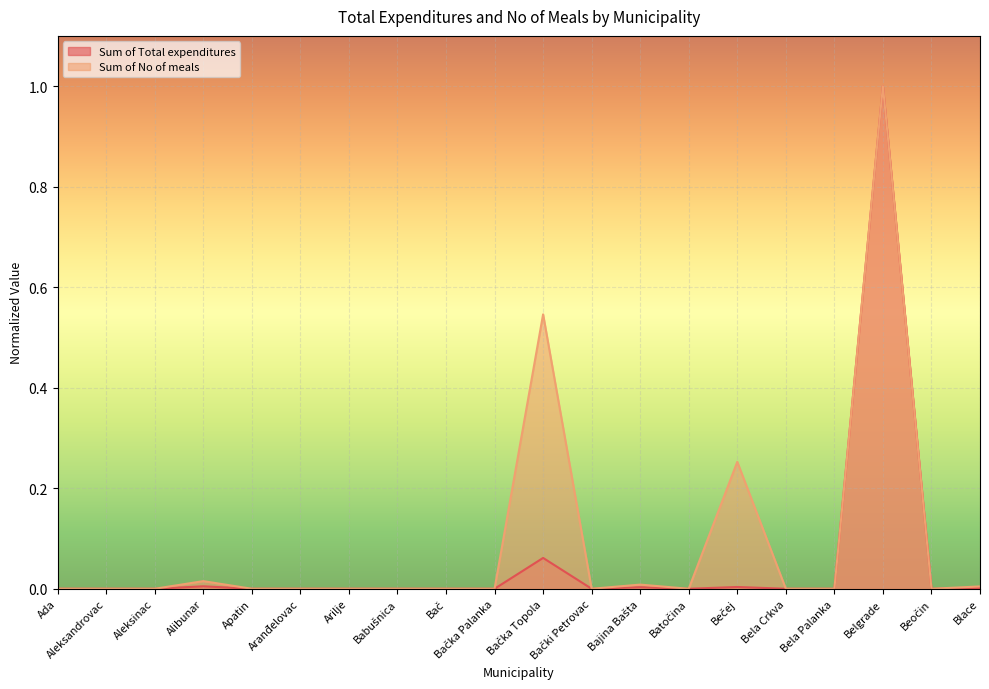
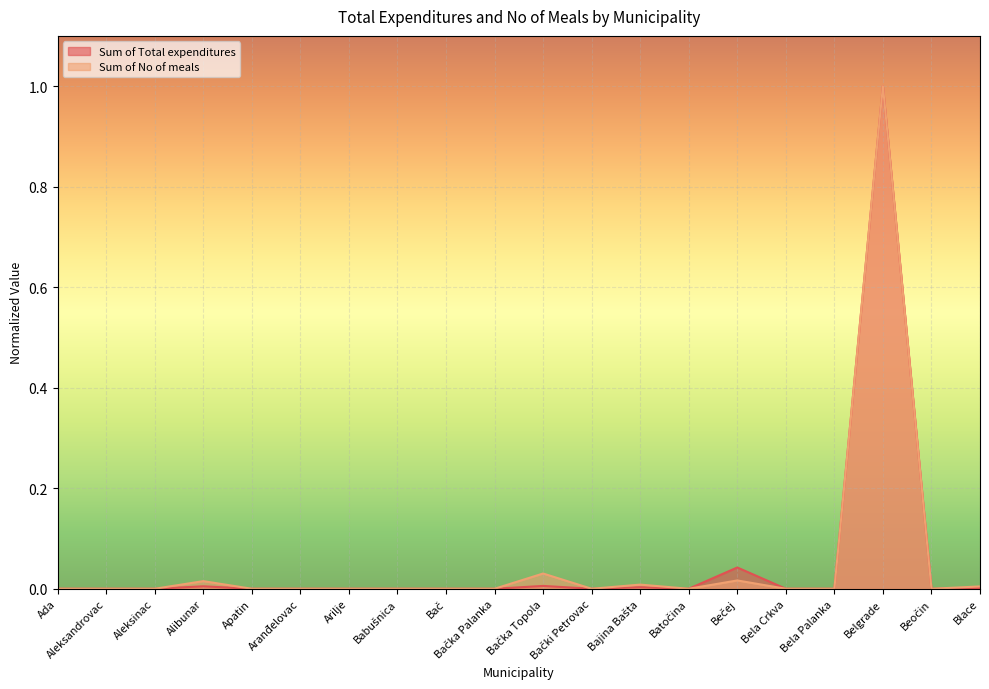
  {
    "Sum of Total expenditures": {
      "Alibunar": 0.00,
-     "Bačka Topola": 0.06,
+     "Bačka Topola": 0.01,
      "Bajina Bašta": 0.00,
-     "Bečej": 0.00
+     "Bečej": 0.04
    },
    "Sum of No of meals": {
      "Alibunar": 0.02,
-     "Bačka Topola": 0.55,
+     "Bačka Topola": 0.03,
      "Bajina Bašta": 0.01,
-     "Bečej": 0.25
+     "Bečej": 0.02
    }
  }
